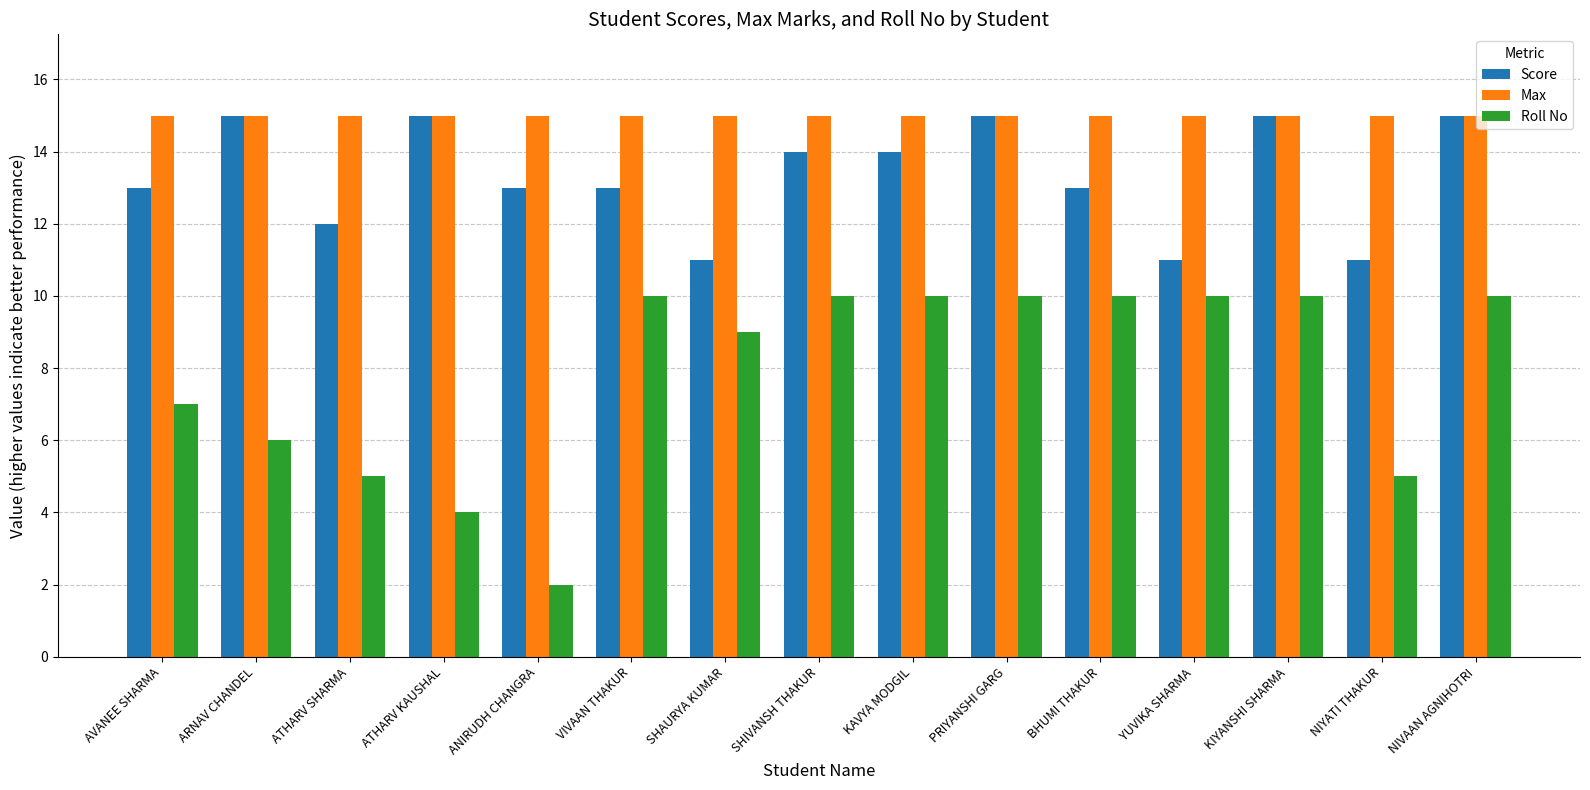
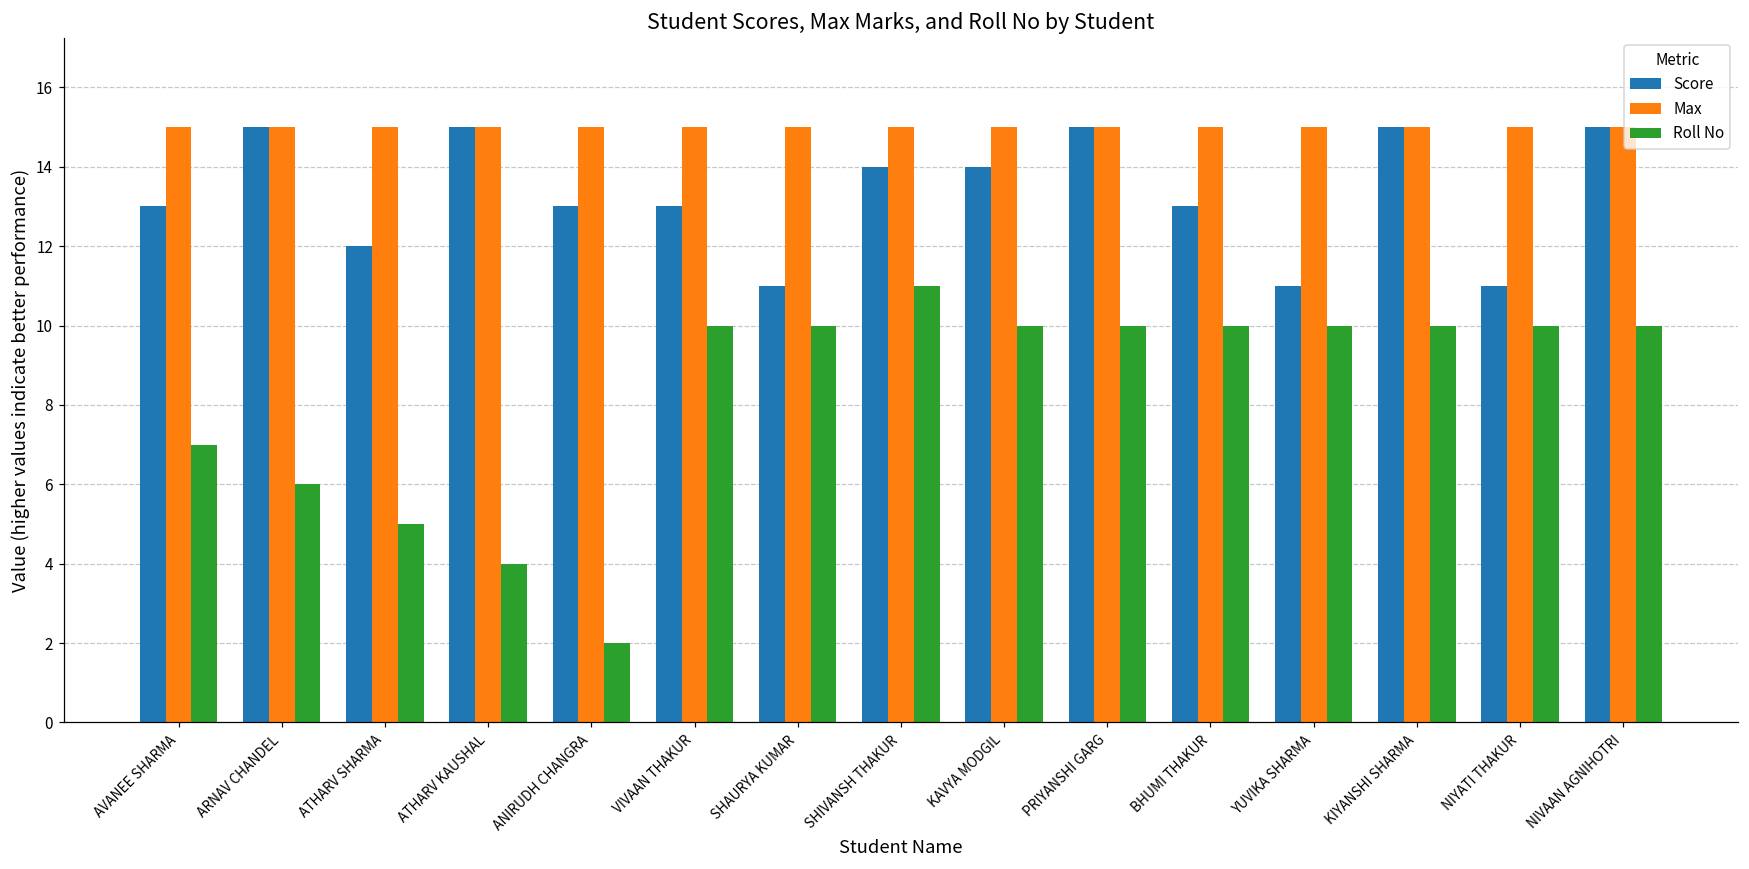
  {
    "Score": {
      "AVANEE SHARMA": 13,
      "ARNAV CHANDEL": 15,
      "ATHARV SHARMA": 12,
      "ATHARV KAUSHAL": 15,
      "ANIRUDH CHANGRA": 13,
      "VIVAAN THAKUR": 13,
      "SHAURYA KUMAR": 11,
      "SHIVANSH THAKUR": 14,
      "KAVYA MODGIL": 14,
      "PRIYANSHI GARG": 15,
      "BHUMI THAKUR": 13,
      "YUVIKA SHARMA": 11,
      "KIYANSHI SHARMA": 15,
      "NIYATI THAKUR": 11,
      "NIVAAN AGNIHOTRI": 15
    },
    "Max": {
      "AVANEE SHARMA": 15,
      "ARNAV CHANDEL": 15,
      "ATHARV SHARMA": 15,
      "ATHARV KAUSHAL": 15,
      "ANIRUDH CHANGRA": 15,
      "VIVAAN THAKUR": 15,
      "SHAURYA KUMAR": 15,
      "SHIVANSH THAKUR": 15,
      "KAVYA MODGIL": 15,
      "PRIYANSHI GARG": 15,
      "BHUMI THAKUR": 15,
      "YUVIKA SHARMA": 15,
      "KIYANSHI SHARMA": 15,
      "NIYATI THAKUR": 15,
      "NIVAAN AGNIHOTRI": 15
    },
    "Roll No": {
      "AVANEE SHARMA": 7,
      "ARNAV CHANDEL": 6,
      "ATHARV SHARMA": 5,
      "ATHARV KAUSHAL": 4,
      "ANIRUDH CHANGRA": 2,
      "VIVAAN THAKUR": 10,
-     "SHAURYA KUMAR": 9,
-     "SHIVANSH THAKUR": 10,
+     "SHAURYA KUMAR": 10,
+     "SHIVANSH THAKUR": 11,
      "KAVYA MODGIL": 10,
      "PRIYANSHI GARG": 10,
      "BHUMI THAKUR": 10,
      "YUVIKA SHARMA": 10,
      "KIYANSHI SHARMA": 10,
-     "NIYATI THAKUR": 5,
+     "NIYATI THAKUR": 10,
      "NIVAAN AGNIHOTRI": 10
    }
  }
